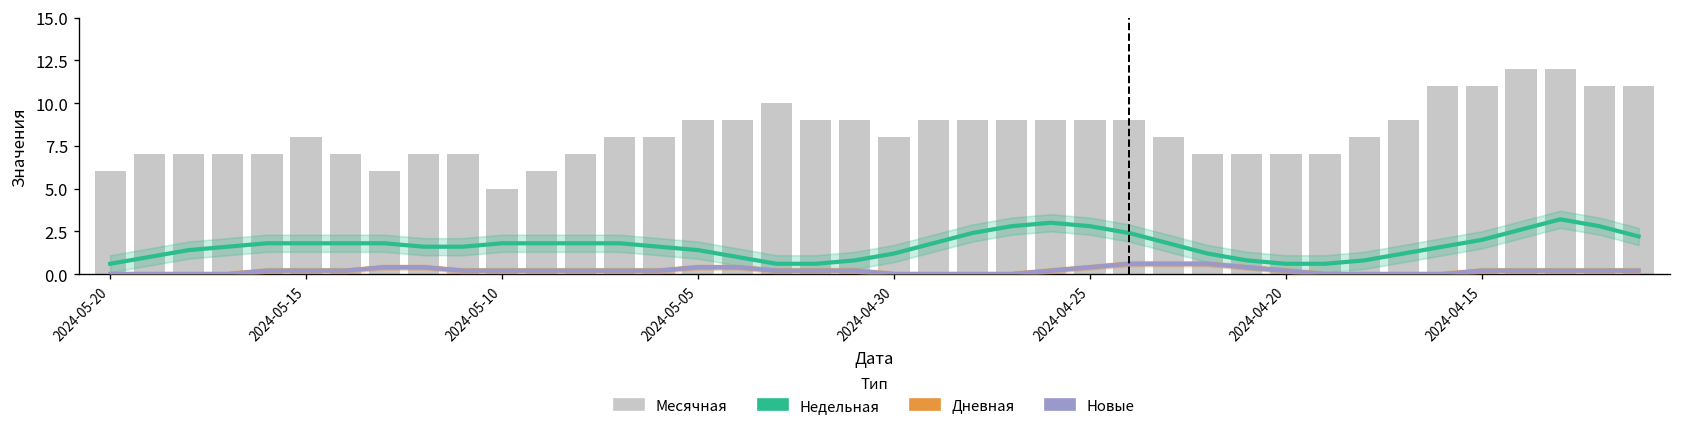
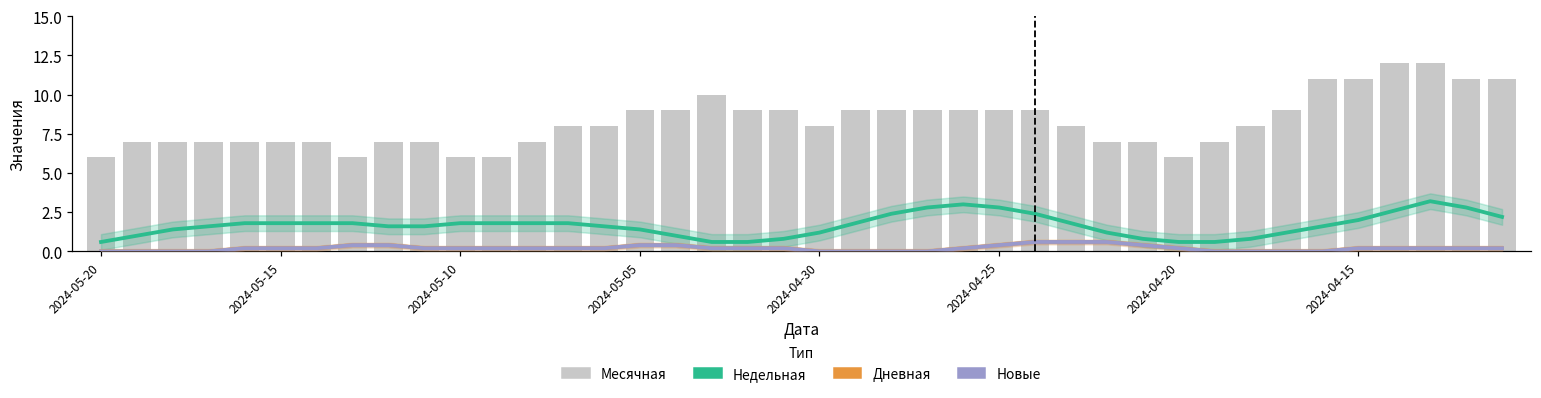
  {
    "Месячная": {
      "2024-05-20": 6,
-     "2024-05-15": 8,
-     "2024-05-10": 5,
+     "2024-05-15": 7,
+     "2024-05-10": 6,
      "2024-05-05": 9,
      "2024-04-30": 8,
      "2024-04-25": 9,
-     "2024-04-20": 7,
+     "2024-04-20": 6,
      "2024-04-15": 11
    }
  }
